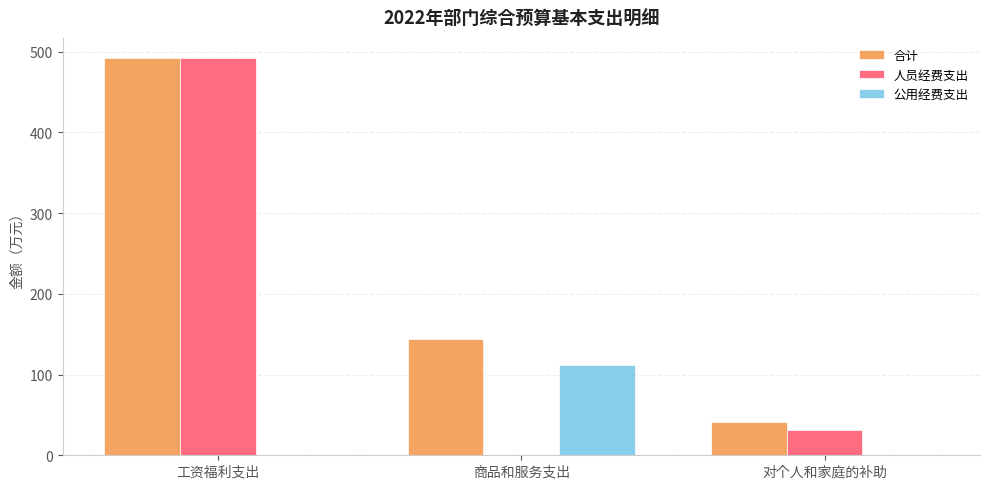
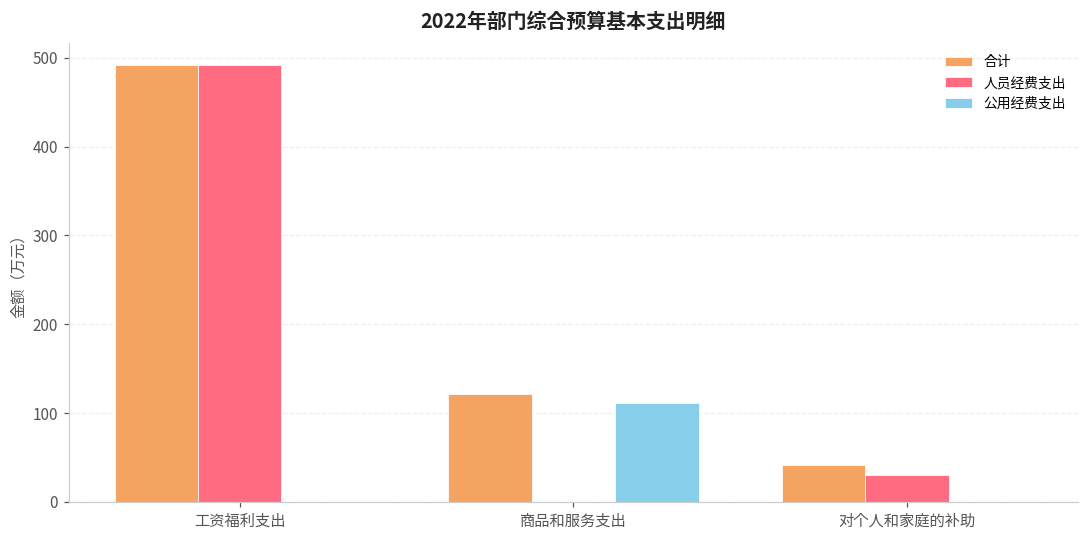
  {
    "合计": {
      "工资福利支出": 490,
-     "商品和服务支出": 140,
+     "商品和服务支出": 120,
      "对个人和家庭的补助": 40
    },
    "人员经费支出": {
      "工资福利支出": 490,
      "商品和服务支出": 0,
      "对个人和家庭的补助": 30
    },
    "公用经费支出": {
      "工资福利支出": 0,
      "商品和服务支出": 110,
      "对个人和家庭的补助": 0
    }
  }
